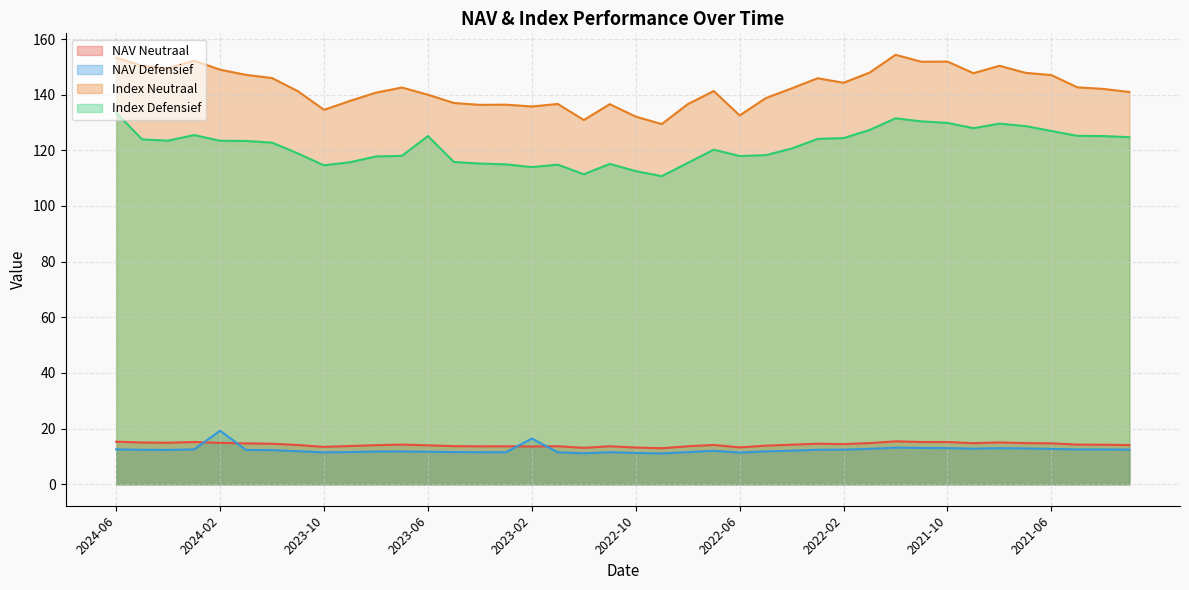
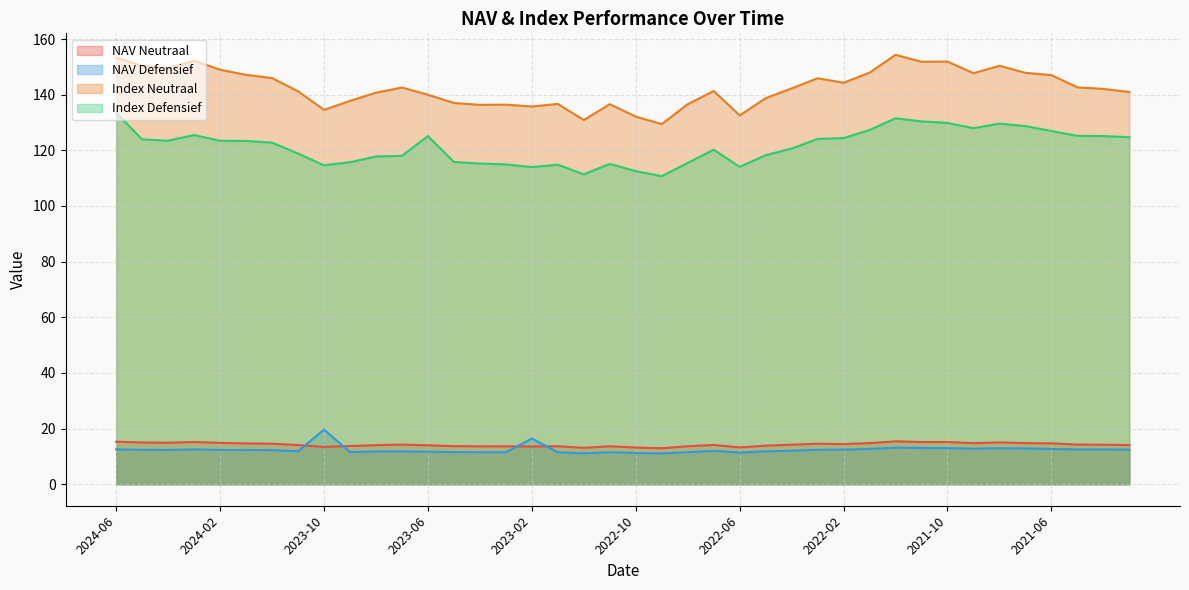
  {
    "NAV Defensief": {
      "2024-06": 13,
-     "2024-02": 19,
-     "2023-10": 11,
+     "2024-02": 12,
+     "2023-10": 20,
      "2023-06": 12,
      "2023-02": 16,
      "2022-10": 11,
      "2022-06": 11,
      "2022-02": 12,
      "2021-10": 13,
      "2021-06": 13
    },
    "Index Defensief": {
      "2024-02": 123,
      "2023-10": 115,
      "2023-06": 125,
      "2023-02": 114,
      "2022-10": 113,
-     "2022-06": 118,
+     "2022-06": 114,
      "2022-02": 124,
      "2021-10": 130,
      "2021-06": 127
    }
  }
